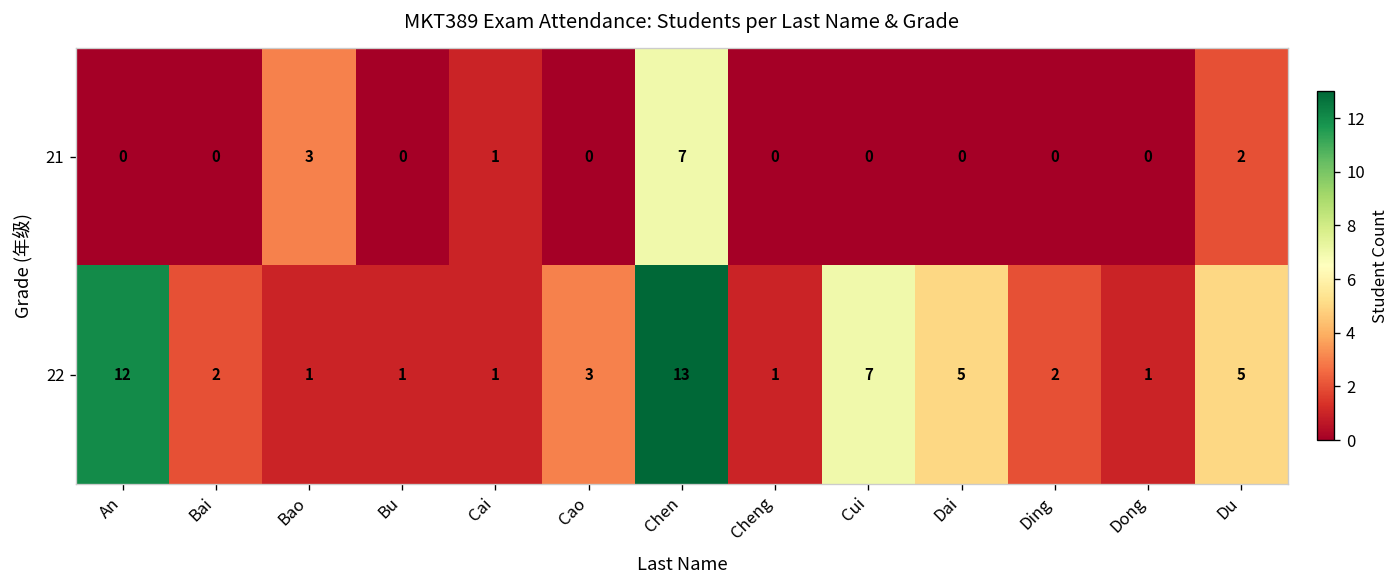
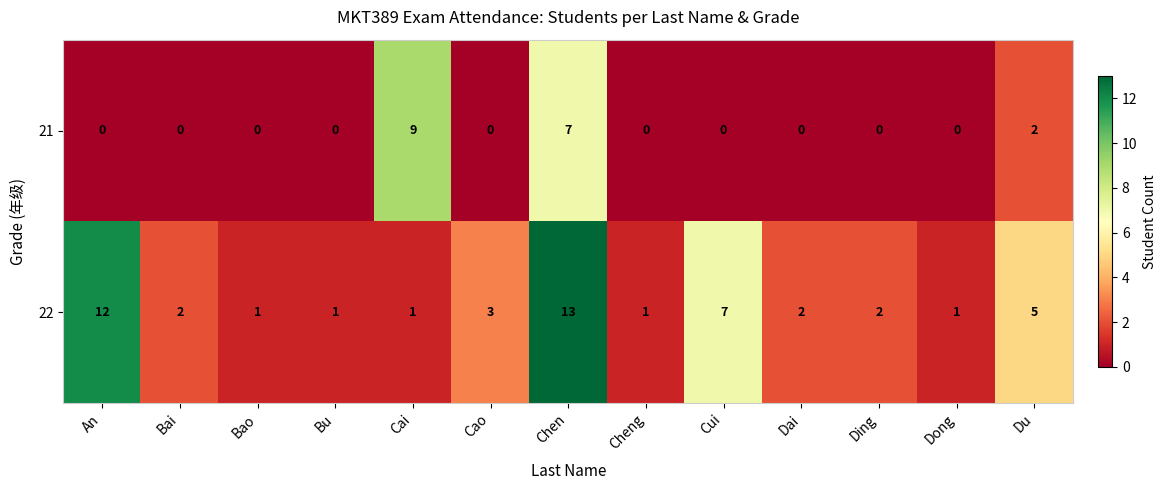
  {
    "21": {
      "An": 0,
      "Bai": 0,
-     "Bao": 3,
+     "Bao": 0,
      "Bu": 0,
-     "Cai": 1,
+     "Cai": 9,
      "Cao": 0,
      "Chen": 7,
      "Cheng": 0,
      "Cui": 0,
      "Dai": 0,
      "Ding": 0,
      "Dong": 0,
      "Du": 2
    },
    "22": {
      "An": 12,
      "Bai": 2,
      "Bao": 1,
      "Bu": 1,
      "Cai": 1,
      "Cao": 3,
      "Chen": 13,
      "Cheng": 1,
      "Cui": 7,
-     "Dai": 5,
+     "Dai": 2,
      "Ding": 2,
      "Dong": 1,
      "Du": 5
    }
  }
